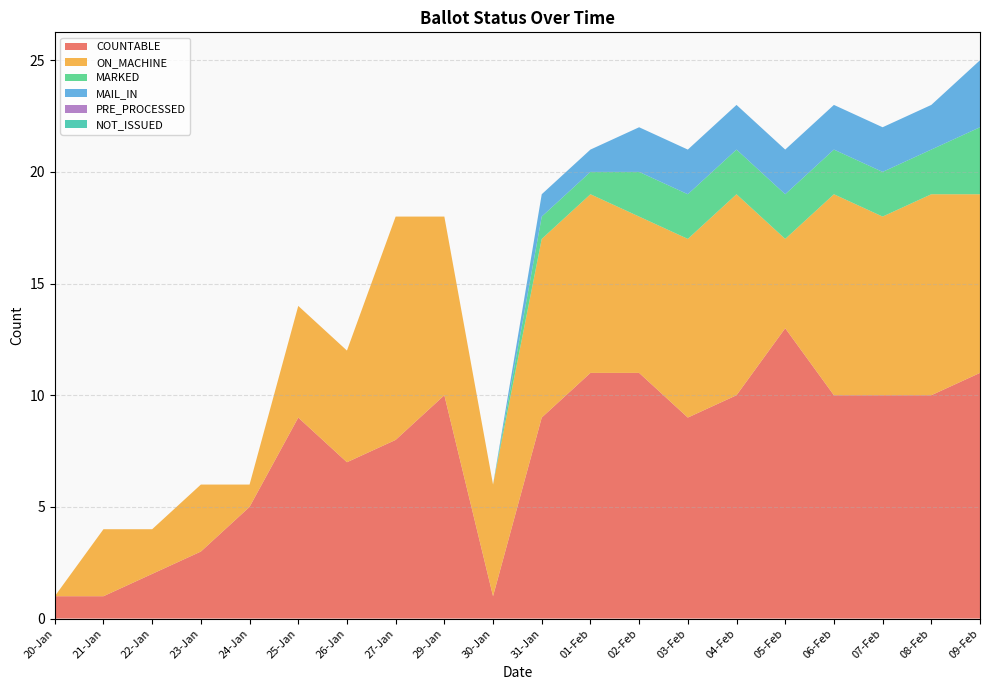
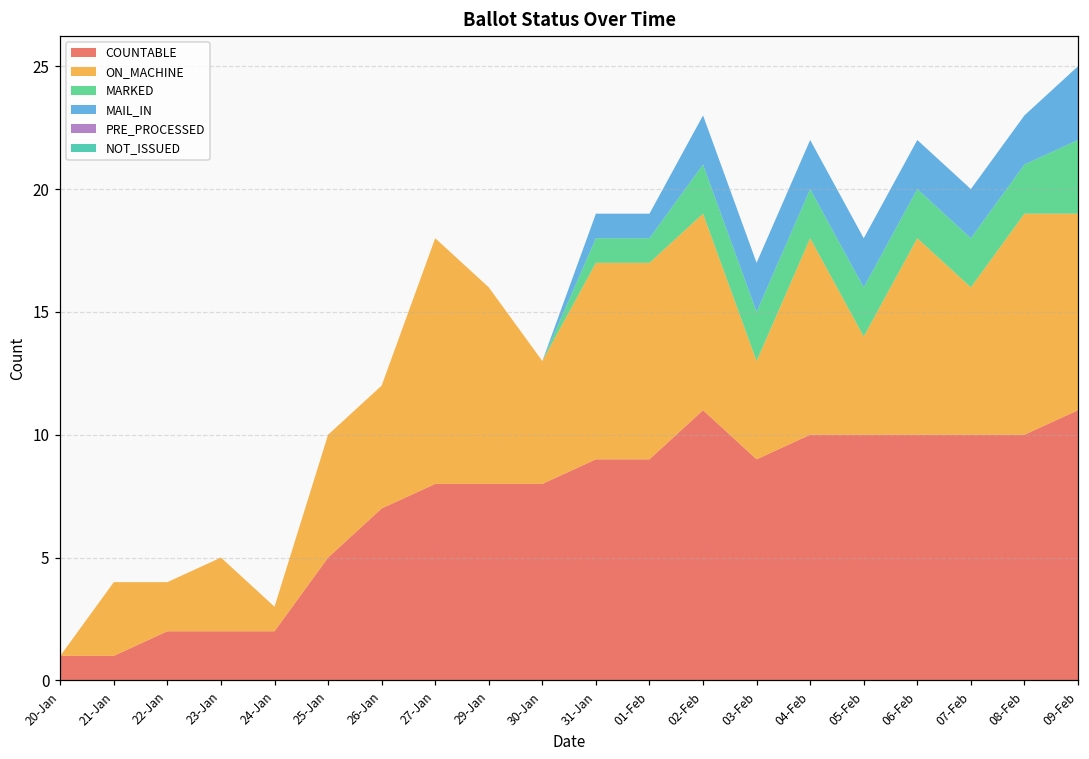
  {
    "COUNTABLE": {
      "21-Jan": 1,
      "22-Jan": 2,
-     "23-Jan": 3,
-     "24-Jan": 5,
-     "25-Jan": 9,
+     "23-Jan": 2,
+     "24-Jan": 2,
+     "25-Jan": 5,
      "26-Jan": 7,
      "27-Jan": 8,
-     "29-Jan": 10,
-     "30-Jan": 1,
+     "29-Jan": 8,
+     "30-Jan": 8,
      "31-Jan": 9,
-     "01-Feb": 11,
+     "01-Feb": 9,
      "02-Feb": 11,
      "03-Feb": 9,
      "04-Feb": 10,
-     "05-Feb": 13,
+     "05-Feb": 10,
      "06-Feb": 10,
      "07-Feb": 10,
      "08-Feb": 10,
      "09-Feb": 11
    },
    "ON_MACHINE": {
      "31-Jan": 8,
      "01-Feb": 8,
-     "02-Feb": 7,
-     "03-Feb": 8,
-     "04-Feb": 9,
+     "02-Feb": 8,
+     "03-Feb": 4,
+     "04-Feb": 8,
      "05-Feb": 4,
-     "06-Feb": 9,
-     "07-Feb": 8,
+     "06-Feb": 8,
+     "07-Feb": 6,
      "08-Feb": 9,
      "09-Feb": 8
    }
  }
